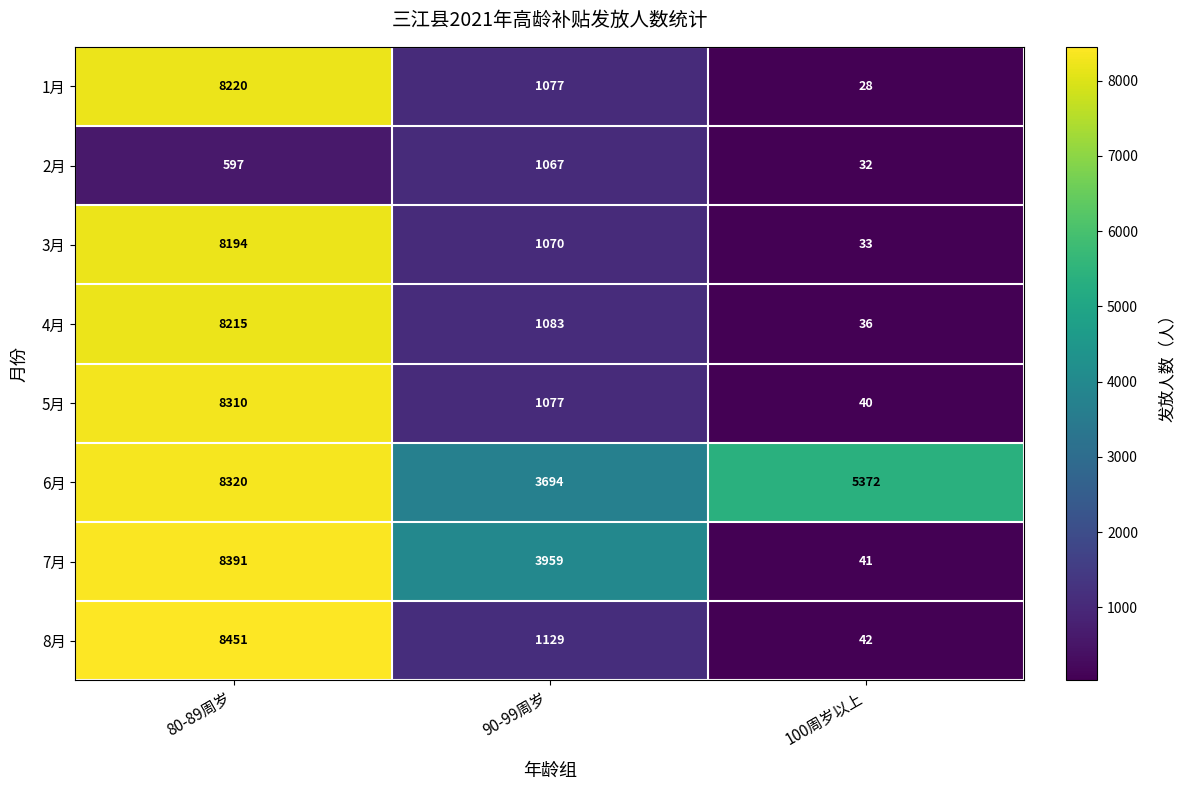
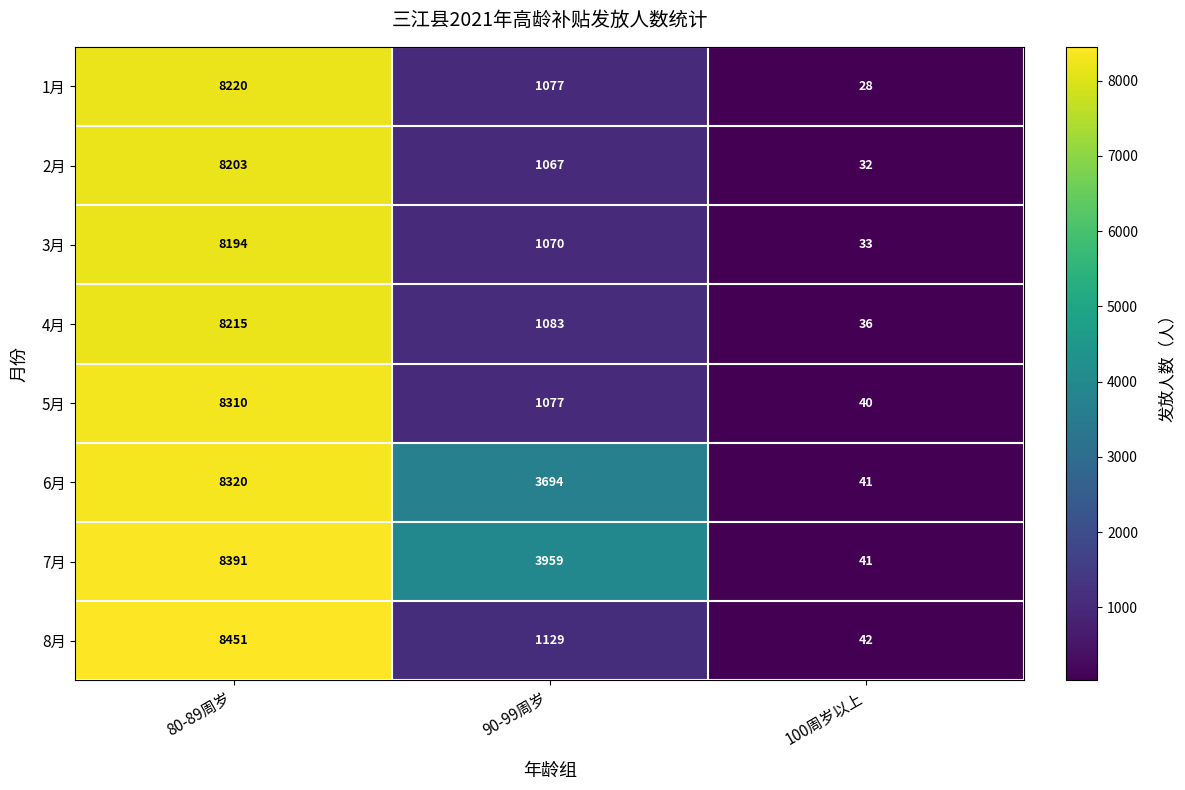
  {
    "1月": {
      "80-89周岁": 8220,
      "90-99周岁": 1077,
      "100周岁以上": 28
    },
    "2月": {
-     "80-89周岁": 597,
+     "80-89周岁": 8203,
      "90-99周岁": 1067,
      "100周岁以上": 32
    },
    "3月": {
      "80-89周岁": 8194,
      "90-99周岁": 1070,
      "100周岁以上": 33
    },
    "4月": {
      "80-89周岁": 8215,
      "90-99周岁": 1083,
      "100周岁以上": 36
    },
    "5月": {
      "80-89周岁": 8310,
      "90-99周岁": 1077,
      "100周岁以上": 40
    },
    "6月": {
      "80-89周岁": 8320,
      "90-99周岁": 3694,
-     "100周岁以上": 5372
+     "100周岁以上": 41
    },
    "7月": {
      "80-89周岁": 8391,
      "90-99周岁": 3959,
      "100周岁以上": 41
    },
    "8月": {
      "80-89周岁": 8451,
      "90-99周岁": 1129,
      "100周岁以上": 42
    }
  }
